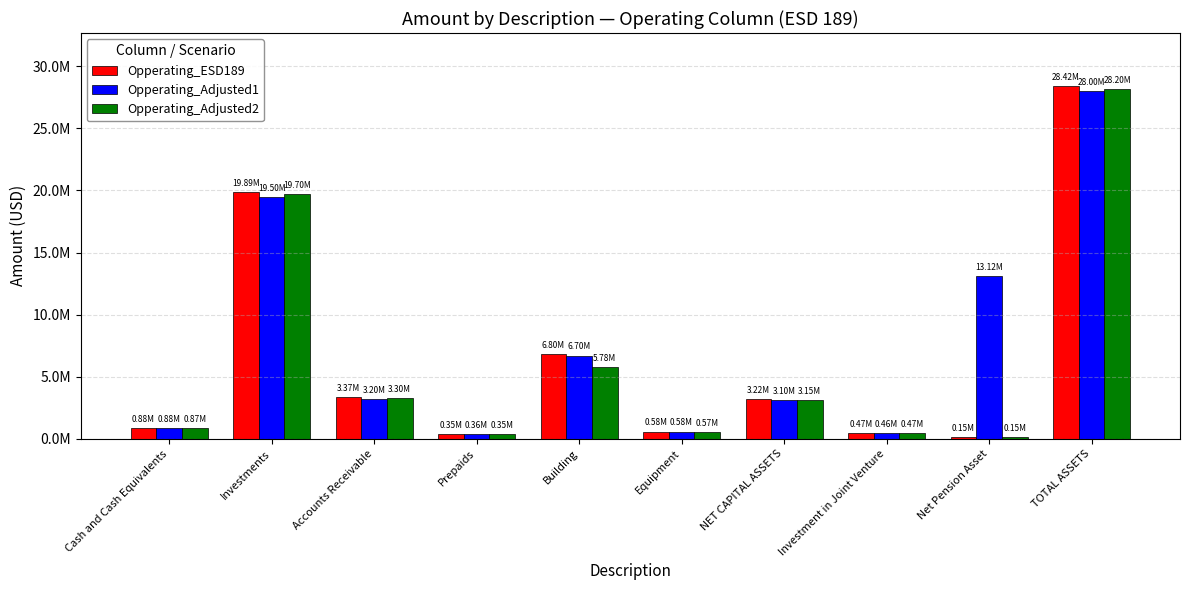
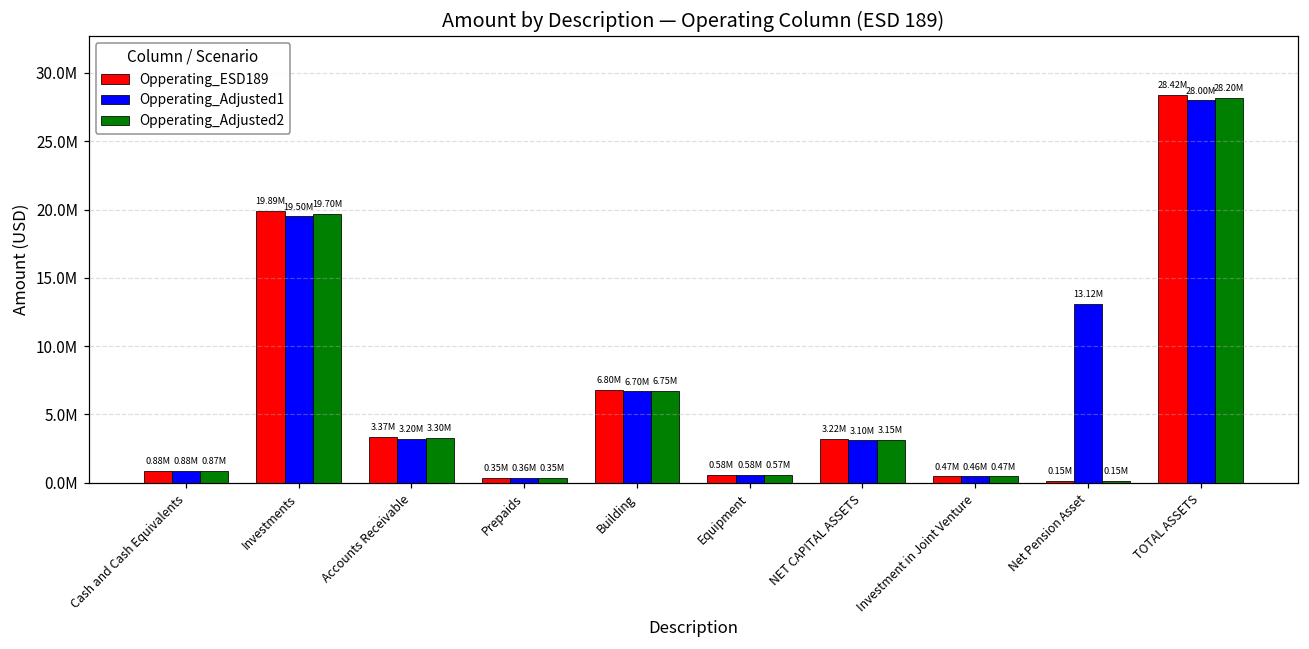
  {
    "Opperating_ESD189": {
      "Cash and Cash Equivalents": "0.88M",
      "Investments": "19.89M",
      "Accounts Receivable": "3.37M",
      "Prepaids": "0.35M",
      "Building": "6.80M",
      "Equipment": "0.58M",
      "NET CAPITAL ASSETS": "3.22M",
      "Investment in Joint Venture": "0.47M",
      "Net Pension Asset": "0.15M",
      "TOTAL ASSETS": "28.42M"
    },
    "Opperating_Adjusted1": {
      "Cash and Cash Equivalents": "0.88M",
      "Investments": "19.50M",
      "Accounts Receivable": "3.20M",
      "Prepaids": "0.36M",
      "Building": "6.70M",
      "Equipment": "0.58M",
      "NET CAPITAL ASSETS": "3.10M",
      "Investment in Joint Venture": "0.46M",
      "Net Pension Asset": "13.12M",
      "TOTAL ASSETS": "28.00M"
    },
    "Opperating_Adjusted2": {
      "Cash and Cash Equivalents": "0.87M",
      "Investments": "19.70M",
      "Accounts Receivable": "3.30M",
      "Prepaids": "0.35M",
-     "Building": "5.78M",
+     "Building": "6.75M",
      "Equipment": "0.57M",
      "NET CAPITAL ASSETS": "3.15M",
      "Investment in Joint Venture": "0.47M",
      "Net Pension Asset": "0.15M",
      "TOTAL ASSETS": "28.20M"
    }
  }
